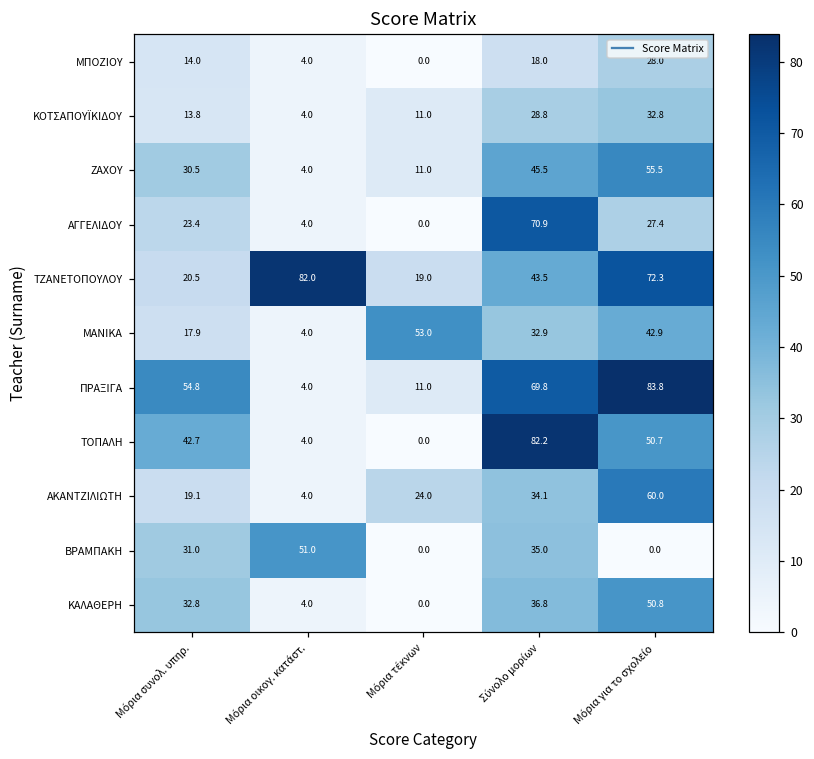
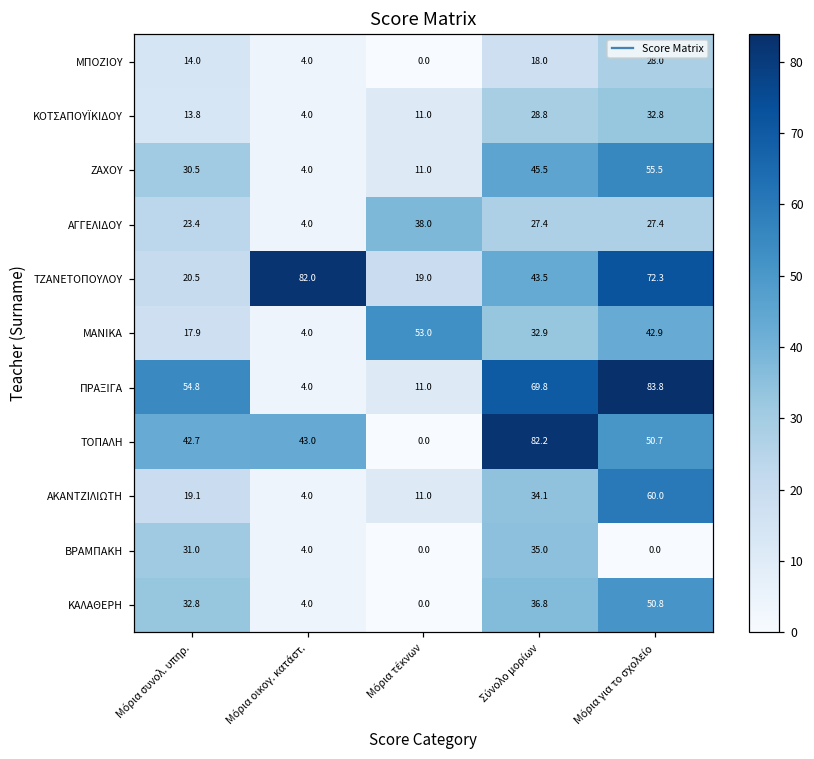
  {
    "ΜΠΟΖΙΟΥ": {
      "Μόρια συνολ. υπηρ.": 14.0,
      "Μόρια οικογ. κατάστ.": 4.0,
      "Μόρια τέκνων": 0.0,
      "Σύνολο μορίων": 18.0
    },
    "ΚΟΤΣΑΠΟΥΪΚΙΔΟΥ": {
      "Μόρια συνολ. υπηρ.": 13.8,
      "Μόρια οικογ. κατάστ.": 4.0,
      "Μόρια τέκνων": 11.0,
      "Σύνολο μορίων": 28.8,
      "Μόρια για το σχολείο": 32.8
    },
    "ΖΑΧΟΥ": {
      "Μόρια συνολ. υπηρ.": 30.5,
      "Μόρια οικογ. κατάστ.": 4.0,
      "Μόρια τέκνων": 11.0,
      "Σύνολο μορίων": 45.5,
      "Μόρια για το σχολείο": 55.5
    },
    "ΑΓΓΕΛΙΔΟΥ": {
      "Μόρια συνολ. υπηρ.": 23.4,
      "Μόρια οικογ. κατάστ.": 4.0,
-     "Μόρια τέκνων": 0.0,
-     "Σύνολο μορίων": 70.9,
+     "Μόρια τέκνων": 38.0,
+     "Σύνολο μορίων": 27.4,
      "Μόρια για το σχολείο": 27.4
    },
    "ΤΖΑΝΕΤΟΠΟΥΛΟΥ": {
      "Μόρια συνολ. υπηρ.": 20.5,
      "Μόρια οικογ. κατάστ.": 82.0,
      "Μόρια τέκνων": 19.0,
      "Σύνολο μορίων": 43.5,
      "Μόρια για το σχολείο": 72.3
    },
    "ΜΑΝΙΚΑ": {
      "Μόρια συνολ. υπηρ.": 17.9,
      "Μόρια οικογ. κατάστ.": 4.0,
      "Μόρια τέκνων": 53.0,
      "Σύνολο μορίων": 32.9,
      "Μόρια για το σχολείο": 42.9
    },
    "ΠΡΑΞΙΓΑ": {
      "Μόρια συνολ. υπηρ.": 54.8,
      "Μόρια οικογ. κατάστ.": 4.0,
      "Μόρια τέκνων": 11.0,
      "Σύνολο μορίων": 69.8,
      "Μόρια για το σχολείο": 83.8
    },
    "ΤΟΠΑΛΗ": {
      "Μόρια συνολ. υπηρ.": 42.7,
-     "Μόρια οικογ. κατάστ.": 4.0,
+     "Μόρια οικογ. κατάστ.": 43.0,
      "Μόρια τέκνων": 0.0,
      "Σύνολο μορίων": 82.2,
      "Μόρια για το σχολείο": 50.7
    },
    "ΑΚΑΝΤΖΙΛΙΩΤΗ": {
      "Μόρια συνολ. υπηρ.": 19.1,
      "Μόρια οικογ. κατάστ.": 4.0,
-     "Μόρια τέκνων": 24.0,
+     "Μόρια τέκνων": 11.0,
      "Σύνολο μορίων": 34.1,
      "Μόρια για το σχολείο": 60.0
    },
    "ΒΡΑΜΠΑΚΗ": {
      "Μόρια συνολ. υπηρ.": 31.0,
-     "Μόρια οικογ. κατάστ.": 51.0,
+     "Μόρια οικογ. κατάστ.": 4.0,
      "Μόρια τέκνων": 0.0,
      "Σύνολο μορίων": 35.0,
      "Μόρια για το σχολείο": 0.0
    },
    "ΚΑΛΑΘΕΡΗ": {
      "Μόρια συνολ. υπηρ.": 32.8,
      "Μόρια οικογ. κατάστ.": 4.0,
      "Μόρια τέκνων": 0.0,
      "Σύνολο μορίων": 36.8,
      "Μόρια για το σχολείο": 50.8
    }
  }
